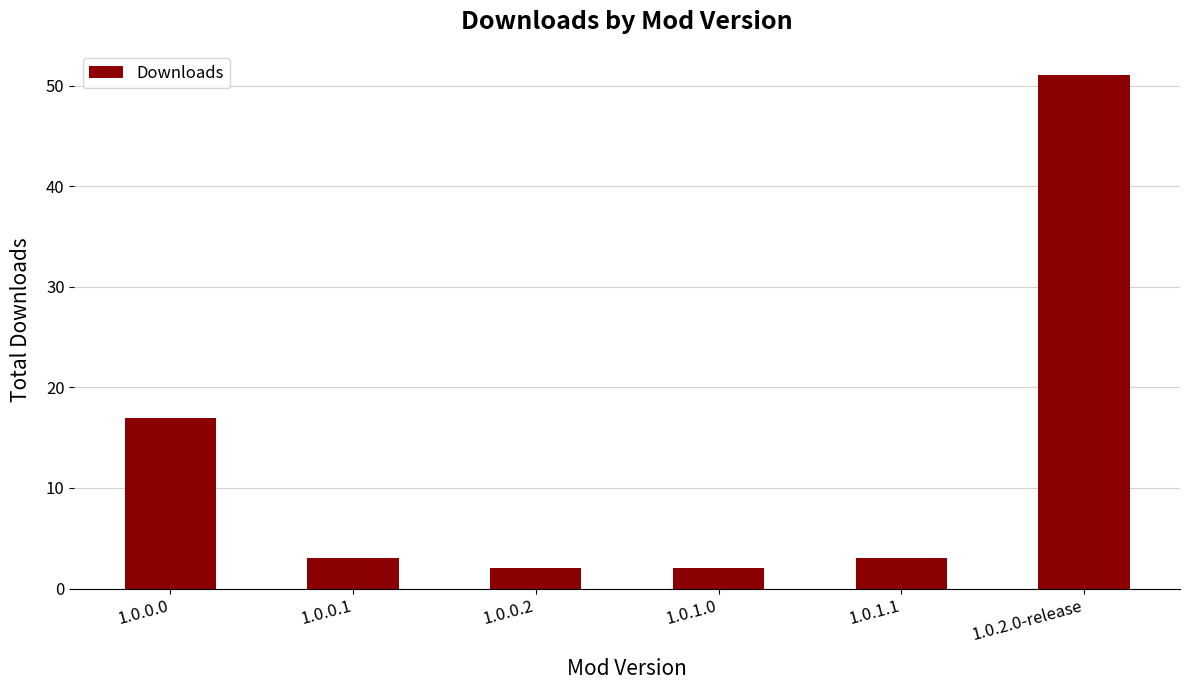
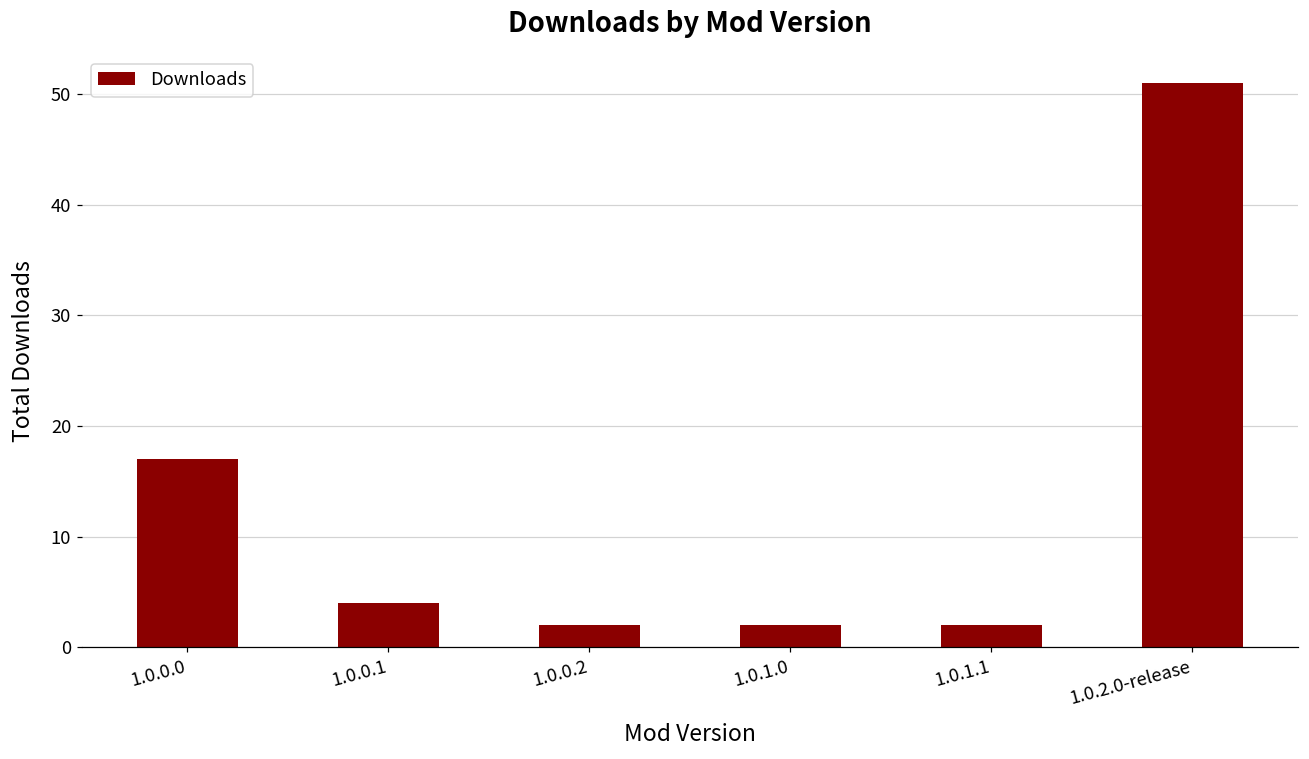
  {
    "1.0.0.0": 17,
-   "1.0.0.1": 3,
+   "1.0.0.1": 4,
    "1.0.0.2": 2,
    "1.0.1.0": 2,
-   "1.0.1.1": 3,
+   "1.0.1.1": 2,
    "1.0.2.0-release": 51
  }
